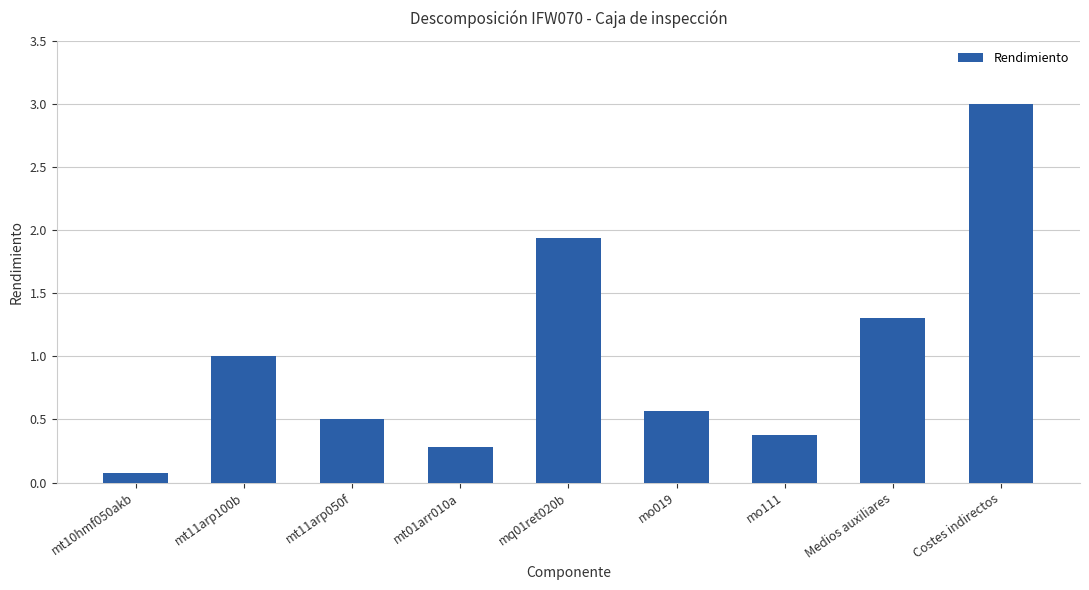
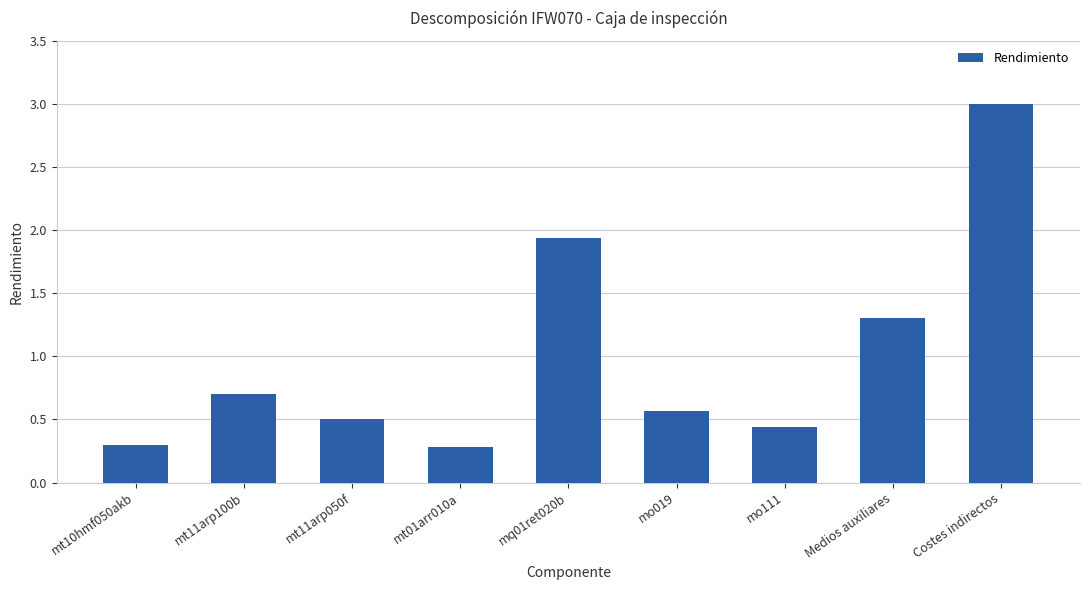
  {
-   "mt10hmf050akb": 0.07,
-   "mt11arp100b": 1.0,
+   "mt10hmf050akb": 0.30,
+   "mt11arp100b": 0.7,
    "mt11arp050f": 0.50,
    "mt01arr010a": 0.28,
    "mq01ret020b": 1.94,
    "mo019": 0.57,
-   "mo111": 0.37,
+   "mo111": 0.44,
    "Medios auxiliares": 1.30,
    "Costes indirectos": 3.00
  }
